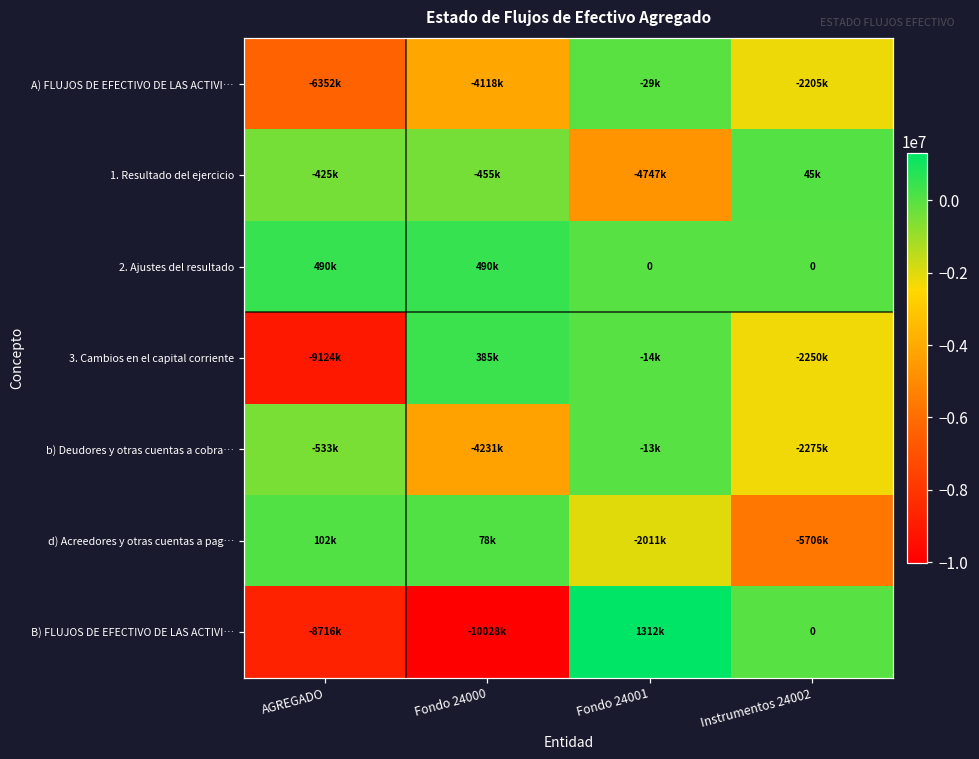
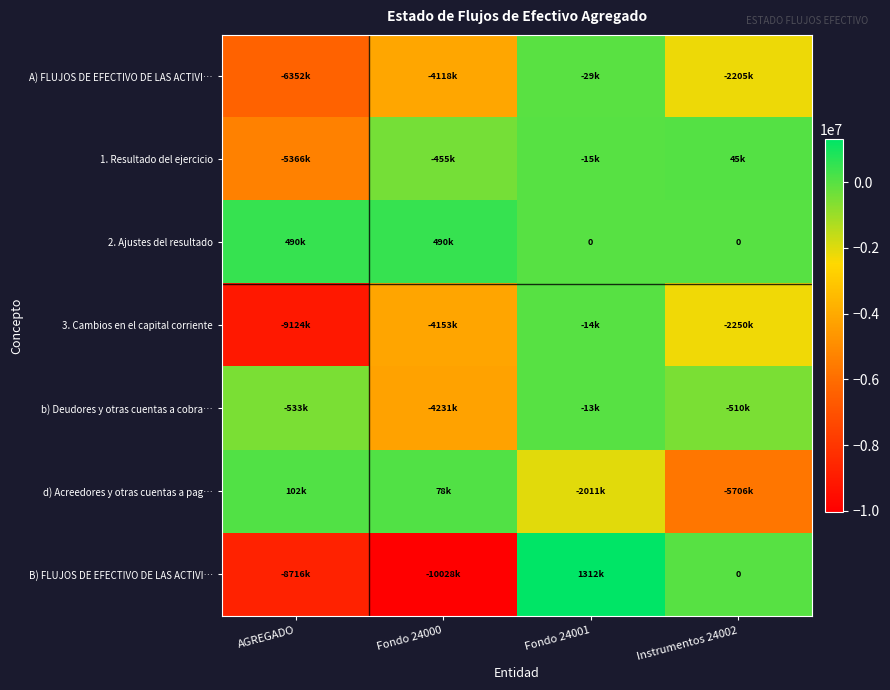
  {
    "A) FLUJOS DE EFECTIVO DE LAS ACTIVI…": {
      "AGREGADO": "-6352k",
      "Fondo 24000": "-4118k",
      "Fondo 24001": "-29k",
      "Instrumentos 24002": "-2205k"
    },
    "1. Resultado del ejercicio": {
-     "AGREGADO": "-425k",
+     "AGREGADO": "-5366k",
      "Fondo 24000": "-455k",
-     "Fondo 24001": "-4747k",
+     "Fondo 24001": "-15k",
      "Instrumentos 24002": "45k"
    },
    "2. Ajustes del resultado": {
      "AGREGADO": "490k",
      "Fondo 24000": "490k",
      "Fondo 24001": "0",
      "Instrumentos 24002": "0"
    },
    "3. Cambios en el capital corriente": {
      "AGREGADO": "-9124k",
-     "Fondo 24000": "385k",
+     "Fondo 24000": "-4153k",
      "Fondo 24001": "-14k",
      "Instrumentos 24002": "-2250k"
    },
    "b) Deudores y otras cuentas a cobra…": {
      "AGREGADO": "-533k",
      "Fondo 24000": "-4231k",
      "Fondo 24001": "-13k",
-     "Instrumentos 24002": "-2275k"
+     "Instrumentos 24002": "-510k"
    },
    "d) Acreedores y otras cuentas a pag…": {
      "AGREGADO": "102k",
      "Fondo 24000": "78k",
      "Fondo 24001": "-2011k",
      "Instrumentos 24002": "-5706k"
    },
    "B) FLUJOS DE EFECTIVO DE LAS ACTIVI…": {
      "AGREGADO": "-8716k",
      "Fondo 24000": "-10028k",
      "Fondo 24001": "1312k",
      "Instrumentos 24002": "0"
    }
  }
